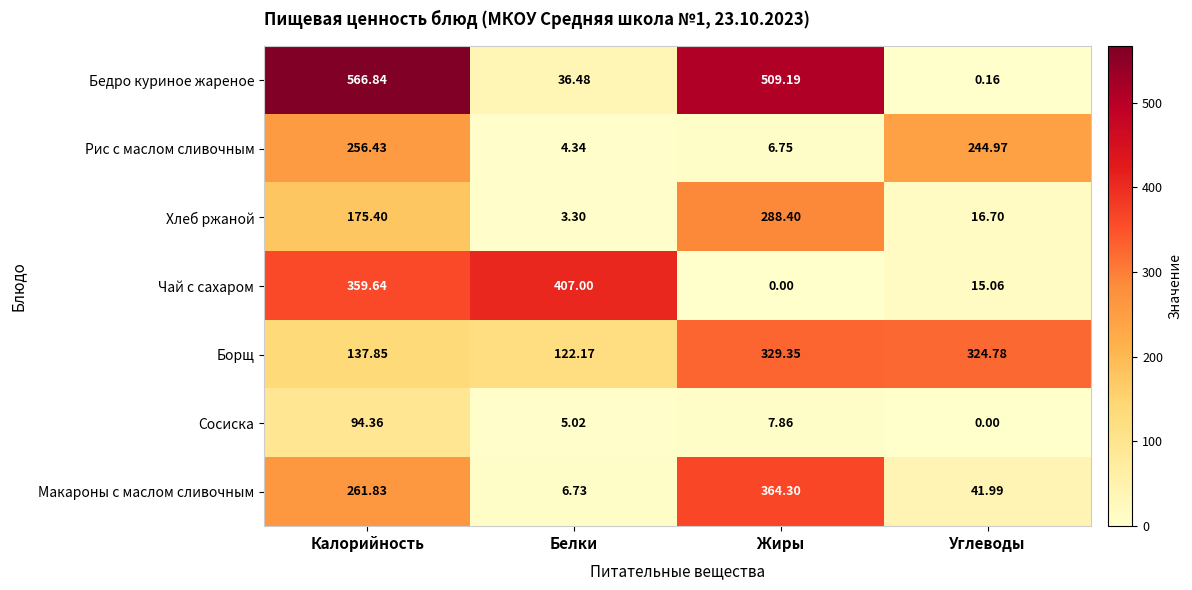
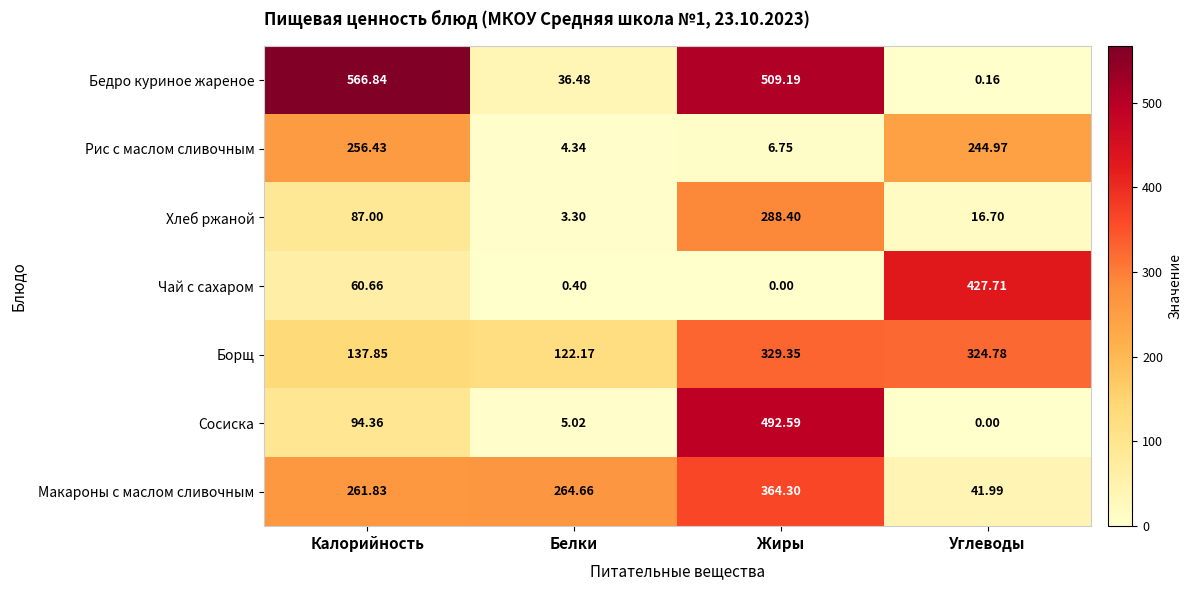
  {
    "Бедро куриное жареное": {
      "Калорийность": 566.84,
      "Белки": 36.48,
      "Жиры": 509.19,
      "Углеводы": 0.16
    },
    "Рис с маслом сливочным": {
      "Калорийность": 256.43,
      "Белки": 4.34,
      "Жиры": 6.75,
      "Углеводы": 244.97
    },
    "Хлеб ржаной": {
-     "Калорийность": 175.40,
+     "Калорийность": 87.00,
      "Белки": 3.30,
      "Жиры": 288.40,
      "Углеводы": 16.70
    },
    "Чай с сахаром": {
-     "Калорийность": 359.64,
-     "Белки": 407.00,
+     "Калорийность": 60.66,
+     "Белки": 0.40,
      "Жиры": 0.00,
-     "Углеводы": 15.06
+     "Углеводы": 427.71
    },
    "Борщ": {
      "Калорийность": 137.85,
      "Белки": 122.17,
      "Жиры": 329.35,
      "Углеводы": 324.78
    },
    "Сосиска": {
      "Калорийность": 94.36,
      "Белки": 5.02,
-     "Жиры": 7.86,
+     "Жиры": 492.59,
      "Углеводы": 0.00
    },
    "Макароны с маслом сливочным": {
      "Калорийность": 261.83,
-     "Белки": 6.73,
+     "Белки": 264.66,
      "Жиры": 364.30,
      "Углеводы": 41.99
    }
  }
